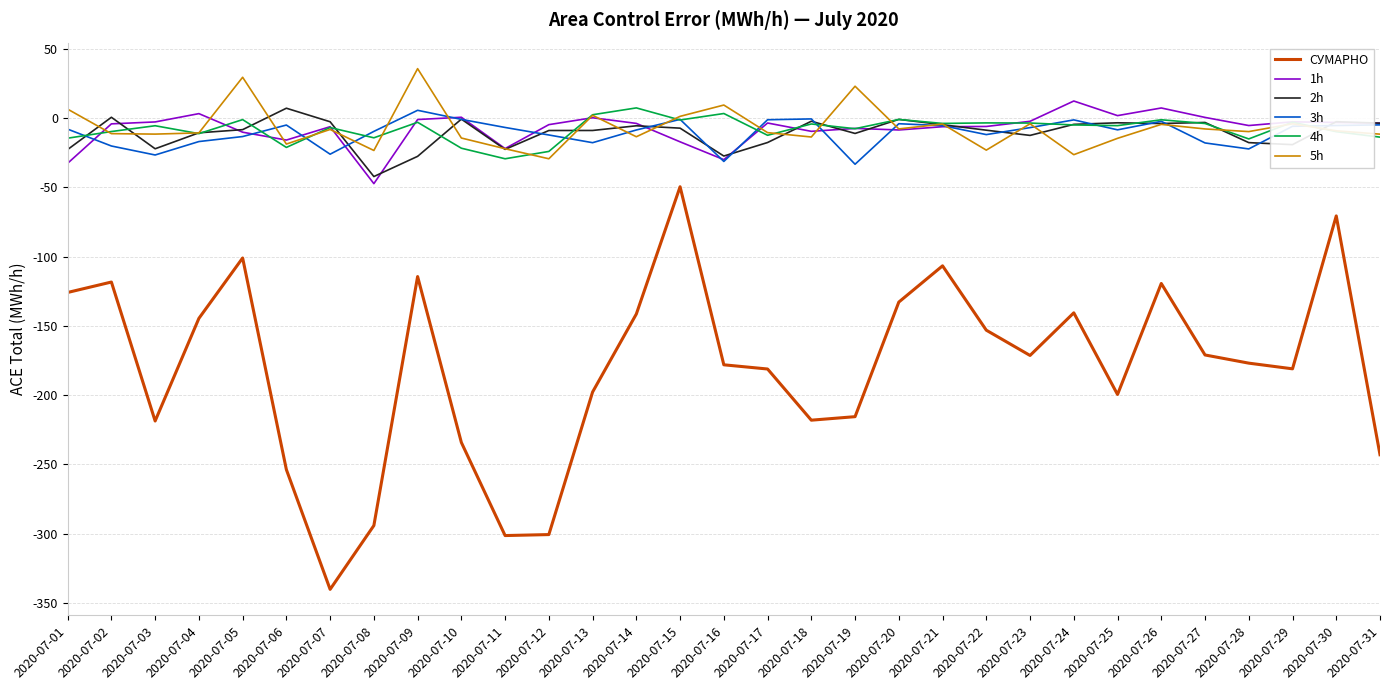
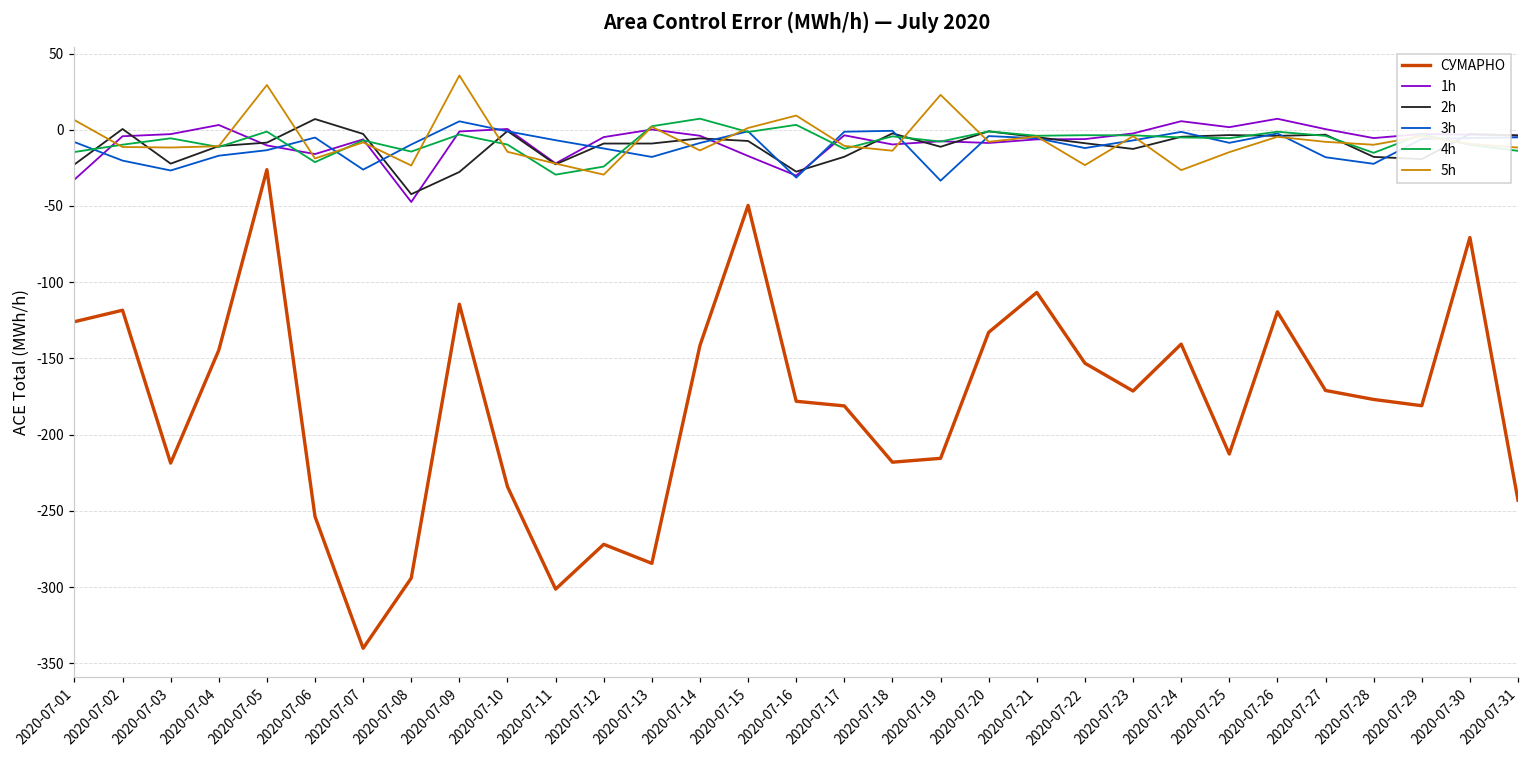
  {
    "СУМАРНО": {
      "2020-07-01": -126,
      "2020-07-02": -118,
      "2020-07-03": -219,
      "2020-07-04": -145,
-     "2020-07-05": -101,
+     "2020-07-05": -26,
      "2020-07-06": -254,
      "2020-07-07": -340,
      "2020-07-08": -294,
      "2020-07-09": -114,
      "2020-07-10": -234,
      "2020-07-11": -301,
-     "2020-07-12": -301,
-     "2020-07-13": -198,
+     "2020-07-12": -272,
+     "2020-07-13": -284,
      "2020-07-14": -141,
      "2020-07-15": -50,
      "2020-07-16": -178,
      "2020-07-17": -181,
      "2020-07-18": -218,
      "2020-07-19": -216,
      "2020-07-20": -133,
      "2020-07-21": -107,
      "2020-07-22": -153,
      "2020-07-23": -171,
      "2020-07-24": -141,
-     "2020-07-25": -200,
+     "2020-07-25": -213,
      "2020-07-26": -119,
      "2020-07-27": -171,
      "2020-07-28": -177,
      "2020-07-29": -181,
      "2020-07-30": -71,
      "2020-07-31": -243
    },
    "1h": {
      "2020-07-01": -33,
      "2020-07-02": -4,
      "2020-07-03": -3,
      "2020-07-04": 3,
      "2020-07-05": -10,
      "2020-07-06": -16,
      "2020-07-08": -47,
      "2020-07-09": -1,
      "2020-07-12": -5,
      "2020-07-15": -17,
      "2020-07-17": -4,
      "2020-07-18": -10,
      "2020-07-22": -6,
-     "2020-07-24": 12,
+     "2020-07-24": 6,
      "2020-07-25": 2,
      "2020-07-26": 7,
      "2020-07-27": 0,
      "2020-07-28": -5
    },
    "2h": {
      "2020-07-01": -23,
      "2020-07-02": 0,
      "2020-07-03": -22,
      "2020-07-05": -8,
      "2020-07-06": 7,
      "2020-07-07": -3,
      "2020-07-08": -42,
      "2020-07-09": -28,
      "2020-07-12": -9,
      "2020-07-13": -9,
      "2020-07-15": -7,
      "2020-07-16": -27,
      "2020-07-17": -18,
      "2020-07-19": -11,
      "2020-07-22": -9,
      "2020-07-23": -13,
      "2020-07-25": -3,
      "2020-07-28": -18
    },
    "3h": {
      "2020-07-01": -8,
      "2020-07-02": -20,
      "2020-07-03": -27,
      "2020-07-04": -17,
      "2020-07-05": -13,
      "2020-07-06": -5,
      "2020-07-07": -26,
      "2020-07-08": -10,
      "2020-07-09": 6,
      "2020-07-11": -7,
      "2020-07-12": -12,
      "2020-07-13": -18,
      "2020-07-14": -9,
      "2020-07-17": -1,
      "2020-07-19": -33,
      "2020-07-20": -4,
      "2020-07-22": -12,
      "2020-07-23": -7,
      "2020-07-24": -1,
      "2020-07-25": -9,
      "2020-07-27": -18,
      "2020-07-28": -22
    },
    "4h": {
      "2020-07-01": -15,
      "2020-07-03": -6,
      "2020-07-05": -1,
      "2020-07-06": -21,
      "2020-07-08": -14,
      "2020-07-09": -3,
-     "2020-07-10": -22,
+     "2020-07-10": -10,
      "2020-07-11": -29,
      "2020-07-12": -24,
      "2020-07-14": 7,
      "2020-07-16": 3,
      "2020-07-17": -13,
      "2020-07-18": -4,
      "2020-07-22": -4,
      "2020-07-25": -6,
      "2020-07-28": -15,
      "2020-07-31": -14
    },
    "5h": {
      "2020-07-01": 6,
      "2020-07-03": -12,
      "2020-07-05": 29,
      "2020-07-06": -19,
      "2020-07-08": -23,
      "2020-07-09": 36,
      "2020-07-10": -14,
      "2020-07-12": -29,
      "2020-07-14": -14,
      "2020-07-15": 1,
      "2020-07-16": 9,
      "2020-07-17": -11,
      "2020-07-18": -14,
      "2020-07-19": 23,
      "2020-07-22": -23,
      "2020-07-24": -26,
      "2020-07-25": -15,
      "2020-07-27": -8,
      "2020-07-28": -10,
      "2020-07-31": -12
    }
  }
